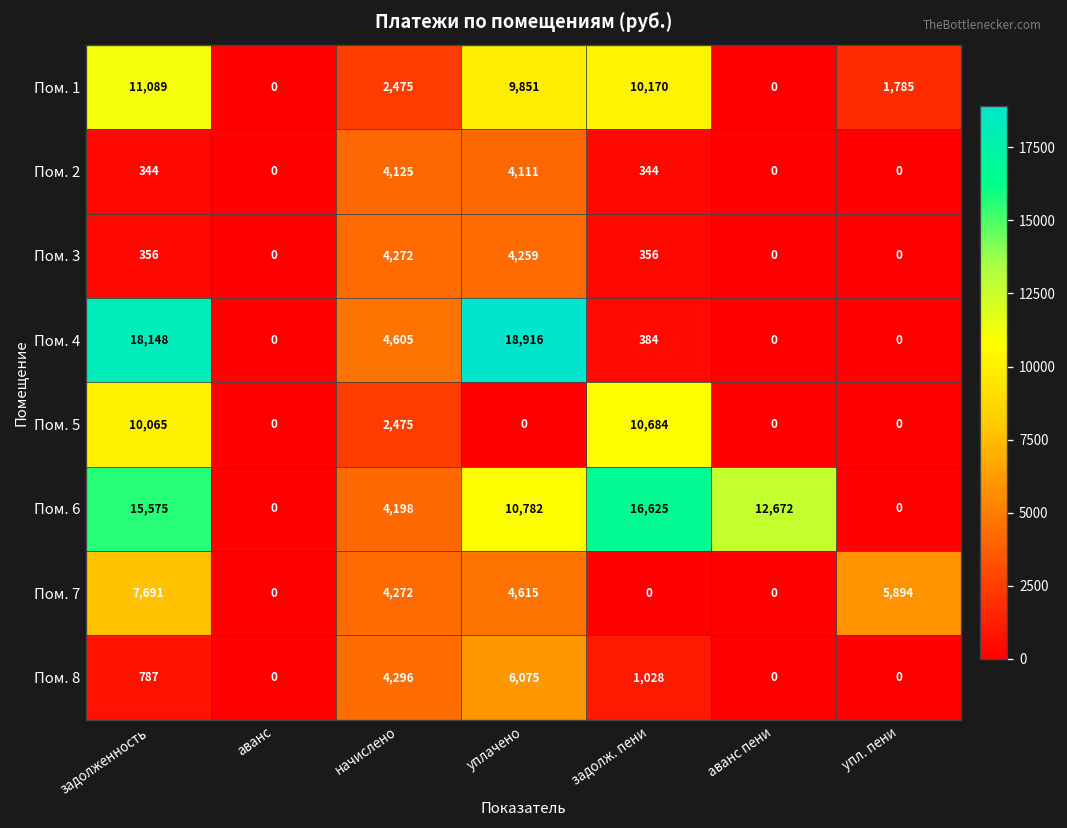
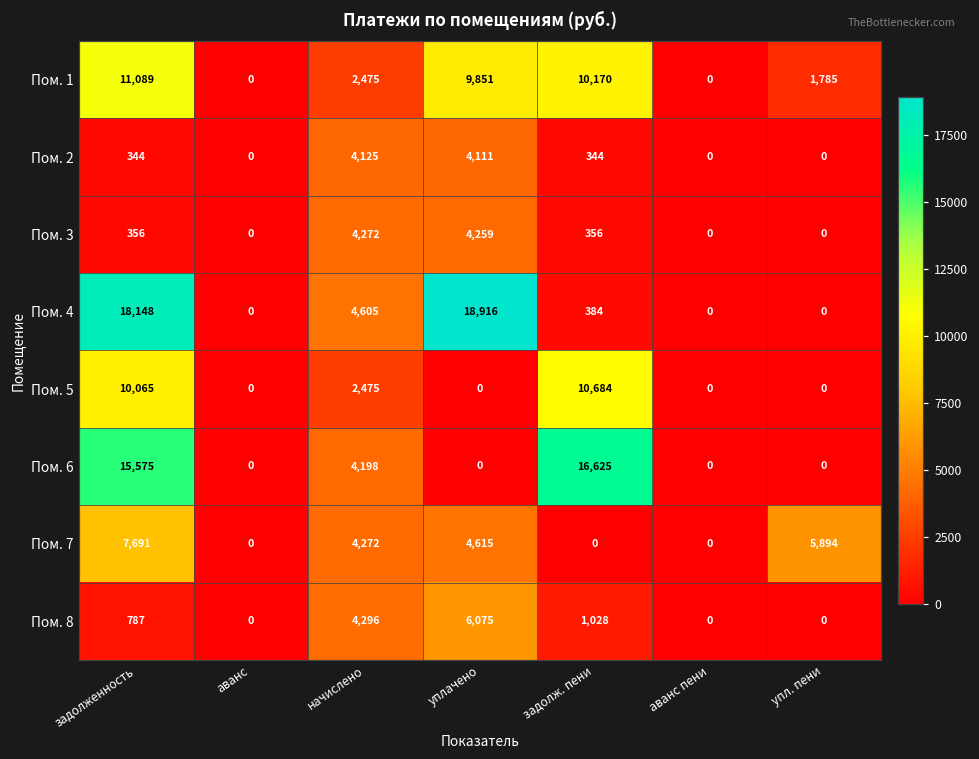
  {
    "Пом. 1": {
      "задолженность": "11,089",
      "аванс": "0",
      "начислено": "2,475",
      "уплачено": "9,851",
      "задолж. пени": "10,170",
      "аванс пени": "0",
      "упл. пени": "1,785"
    },
    "Пом. 2": {
      "задолженность": "344",
      "аванс": "0",
      "начислено": "4,125",
      "уплачено": "4,111",
      "задолж. пени": "344",
      "аванс пени": "0",
      "упл. пени": "0"
    },
    "Пом. 3": {
      "задолженность": "356",
      "аванс": "0",
      "начислено": "4,272",
      "уплачено": "4,259",
      "задолж. пени": "356",
      "аванс пени": "0",
      "упл. пени": "0"
    },
    "Пом. 4": {
      "задолженность": "18,148",
      "аванс": "0",
      "начислено": "4,605",
      "уплачено": "18,916",
      "задолж. пени": "384",
      "аванс пени": "0",
      "упл. пени": "0"
    },
    "Пом. 5": {
      "задолженность": "10,065",
      "аванс": "0",
      "начислено": "2,475",
      "уплачено": "0",
      "задолж. пени": "10,684",
      "аванс пени": "0",
      "упл. пени": "0"
    },
    "Пом. 6": {
      "задолженность": "15,575",
      "аванс": "0",
      "начислено": "4,198",
-     "уплачено": "10,782",
+     "уплачено": "0",
      "задолж. пени": "16,625",
-     "аванс пени": "12,672",
+     "аванс пени": "0",
      "упл. пени": "0"
    },
    "Пом. 7": {
      "задолженность": "7,691",
      "аванс": "0",
      "начислено": "4,272",
      "уплачено": "4,615",
      "задолж. пени": "0",
      "аванс пени": "0",
      "упл. пени": "5,894"
    },
    "Пом. 8": {
      "задолженность": "787",
      "аванс": "0",
      "начислено": "4,296",
      "уплачено": "6,075",
      "задолж. пени": "1,028",
      "аванс пени": "0",
      "упл. пени": "0"
    }
  }
